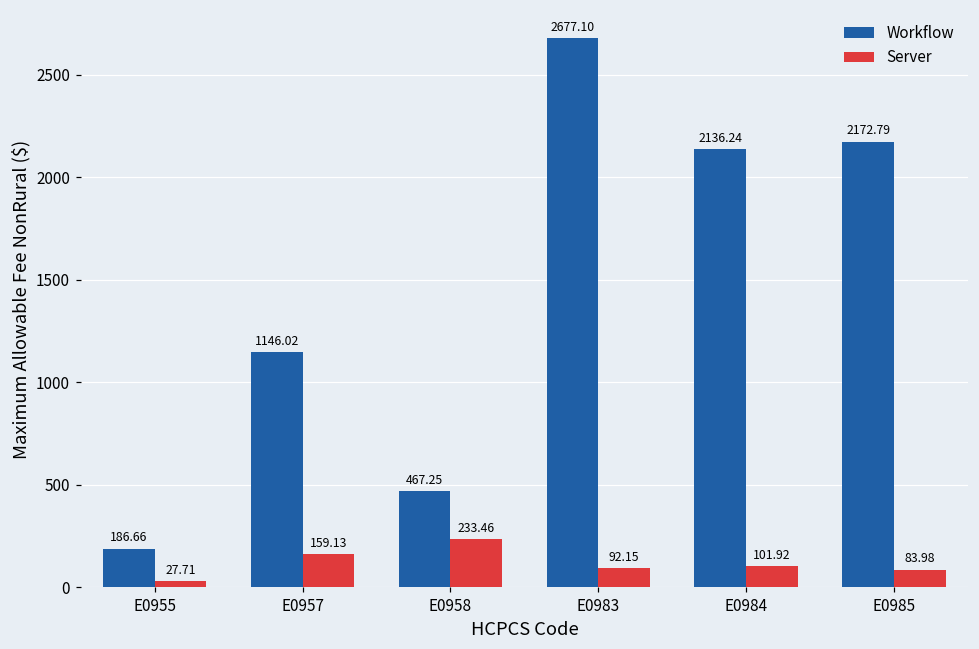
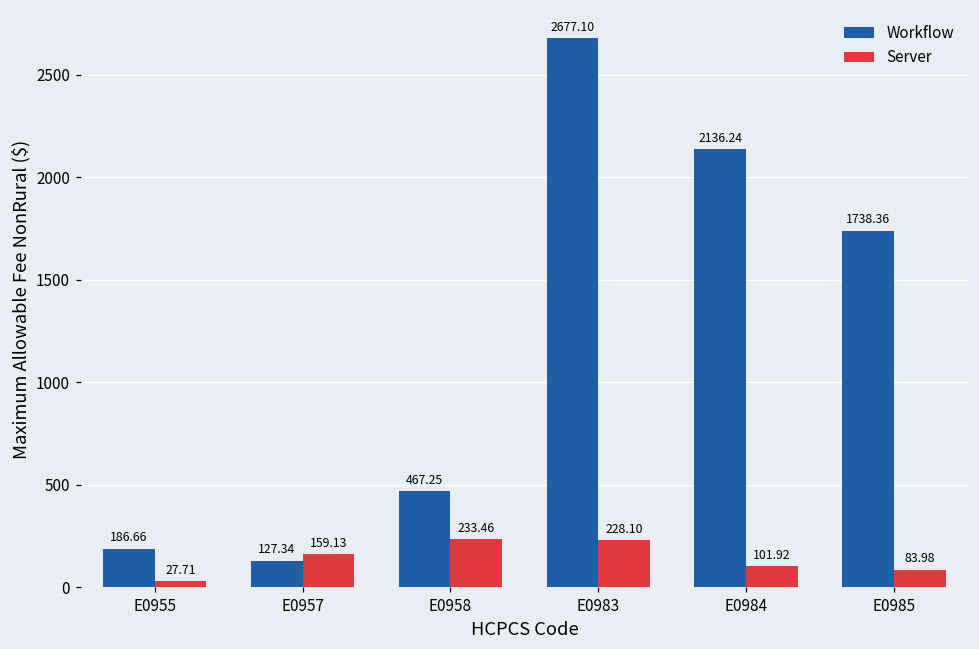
  {
    "Workflow": {
      "E0955": 186.66,
-     "E0957": 1146.02,
+     "E0957": 127.34,
      "E0958": 467.25,
      "E0983": 2677.10,
      "E0984": 2136.24,
-     "E0985": 2172.79
+     "E0985": 1738.36
    },
    "Server": {
      "E0955": 27.71,
      "E0957": 159.13,
      "E0958": 233.46,
-     "E0983": 92.15,
+     "E0983": 228.10,
      "E0984": 101.92,
      "E0985": 83.98
    }
  }
